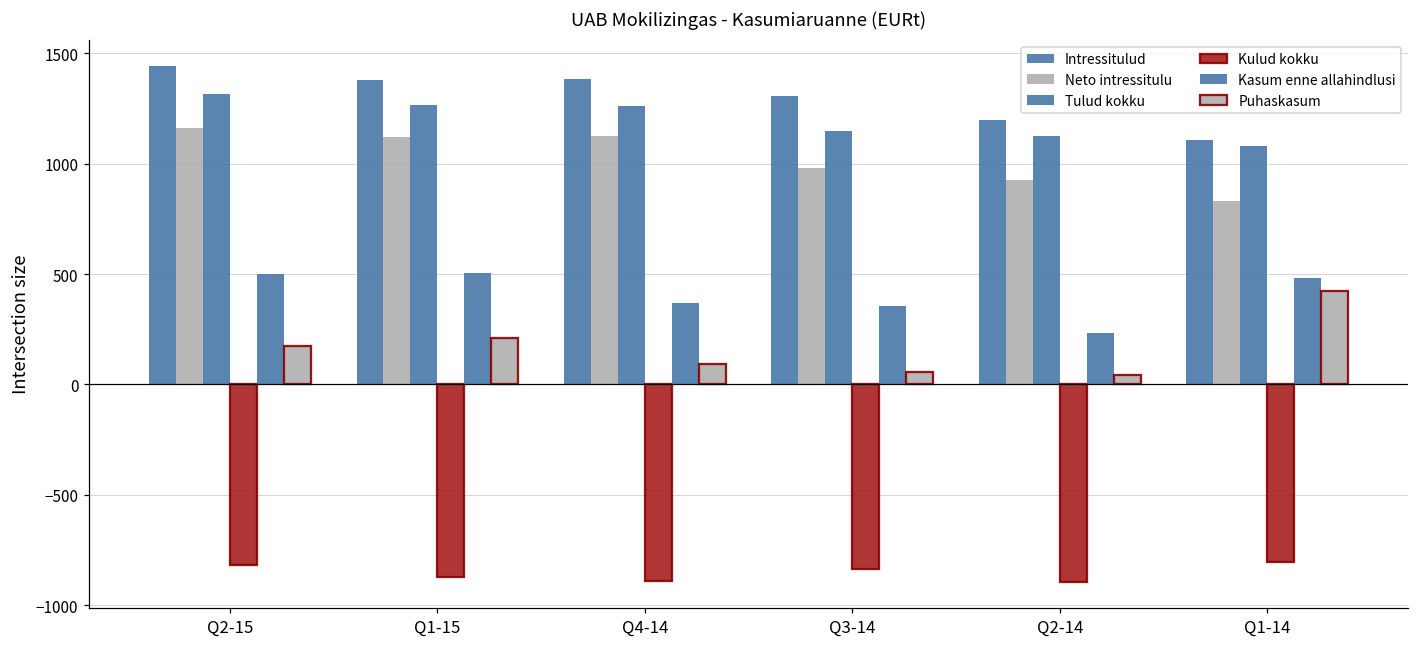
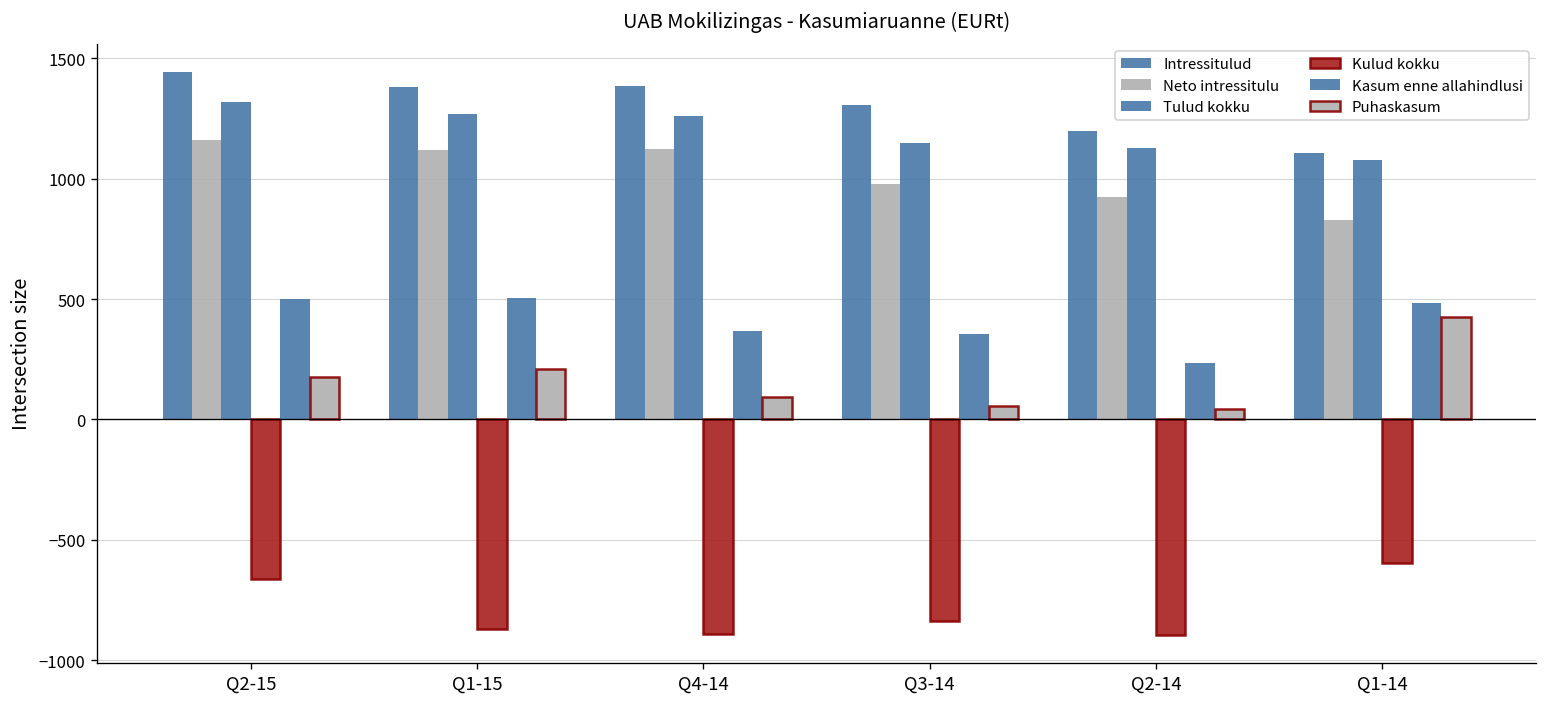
  {
    "Kulud kokku": {
-     "Q2-15": -820,
+     "Q2-15": -660,
      "Q1-15": -870,
      "Q4-14": -890,
      "Q3-14": -840,
      "Q2-14": -890,
-     "Q1-14": -800
+     "Q1-14": -600
    }
  }
